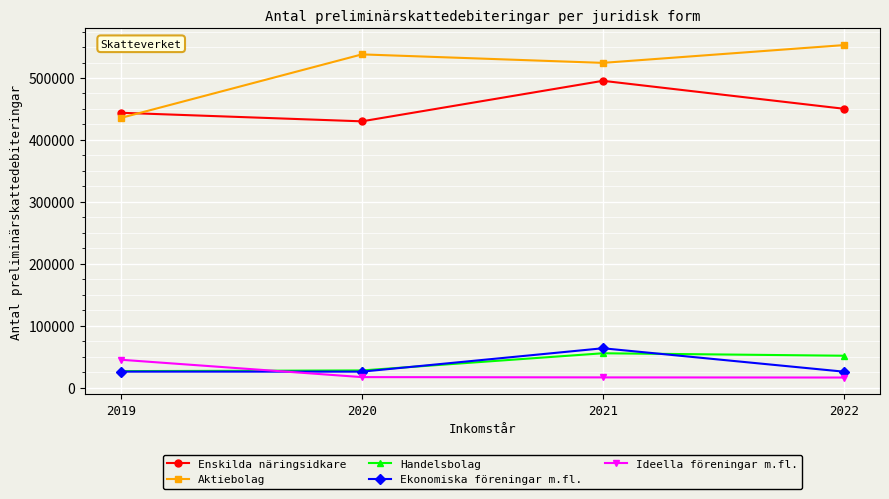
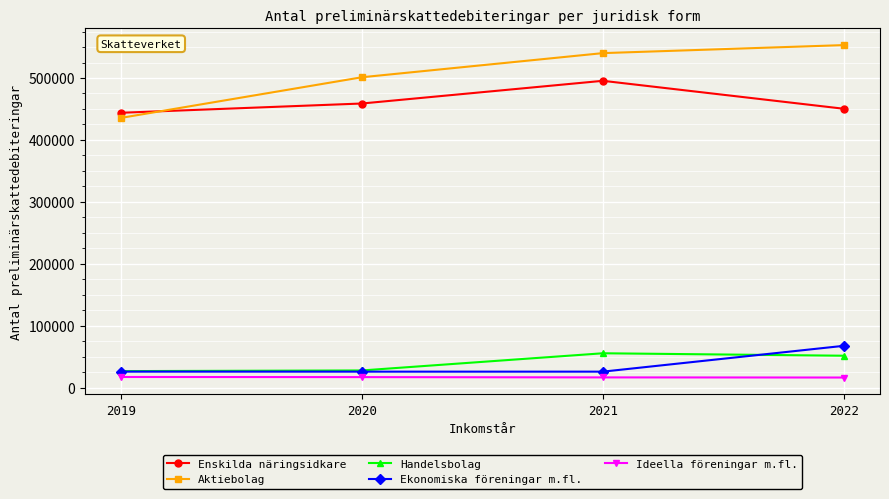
  {
    "Enskilda näringsidkare": {
      "2019": 440000,
-     "2020": 430000,
+     "2020": 460000,
      "2021": 500000,
      "2022": 450000
    },
    "Aktiebolag": {
      "2019": 440000,
-     "2020": 540000,
-     "2021": 520000,
+     "2020": 500000,
+     "2021": 540000,
      "2022": 550000
    },
    "Handelsbolag": {
      "2021": 60000,
      "2022": 50000
    },
    "Ekonomiska föreningar m.fl.": {
-     "2021": 60000,
-     "2022": 30000
+     "2021": 30000,
+     "2022": 70000
    },
    "Ideella föreningar m.fl.": {
-     "2019": 50000,
+     "2019": 20000,
      "2020": 20000,
      "2021": 20000,
      "2022": 20000
    }
  }
